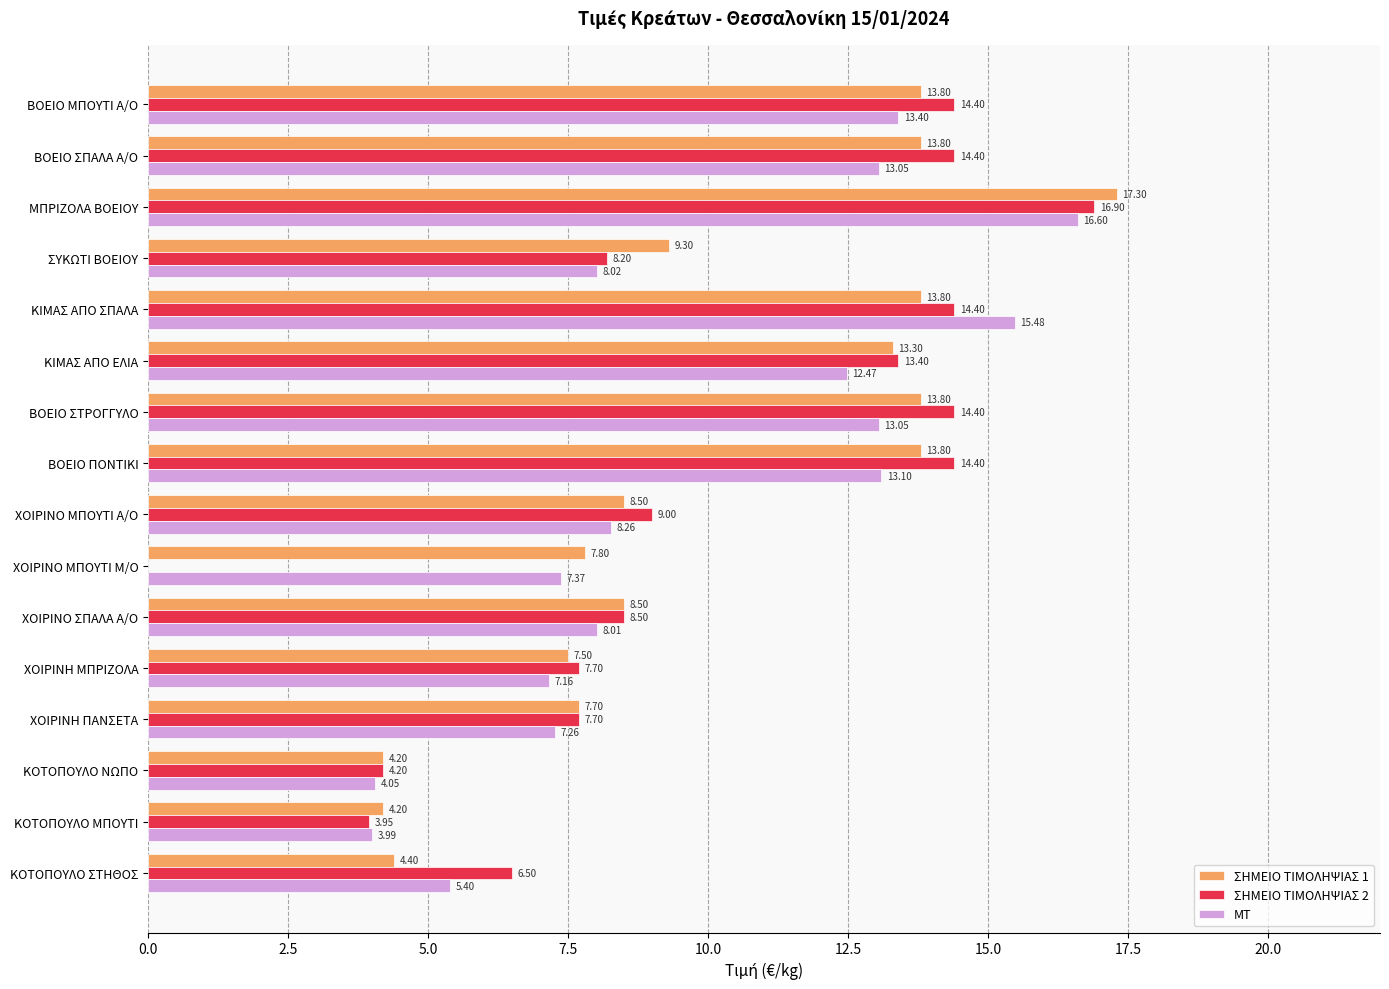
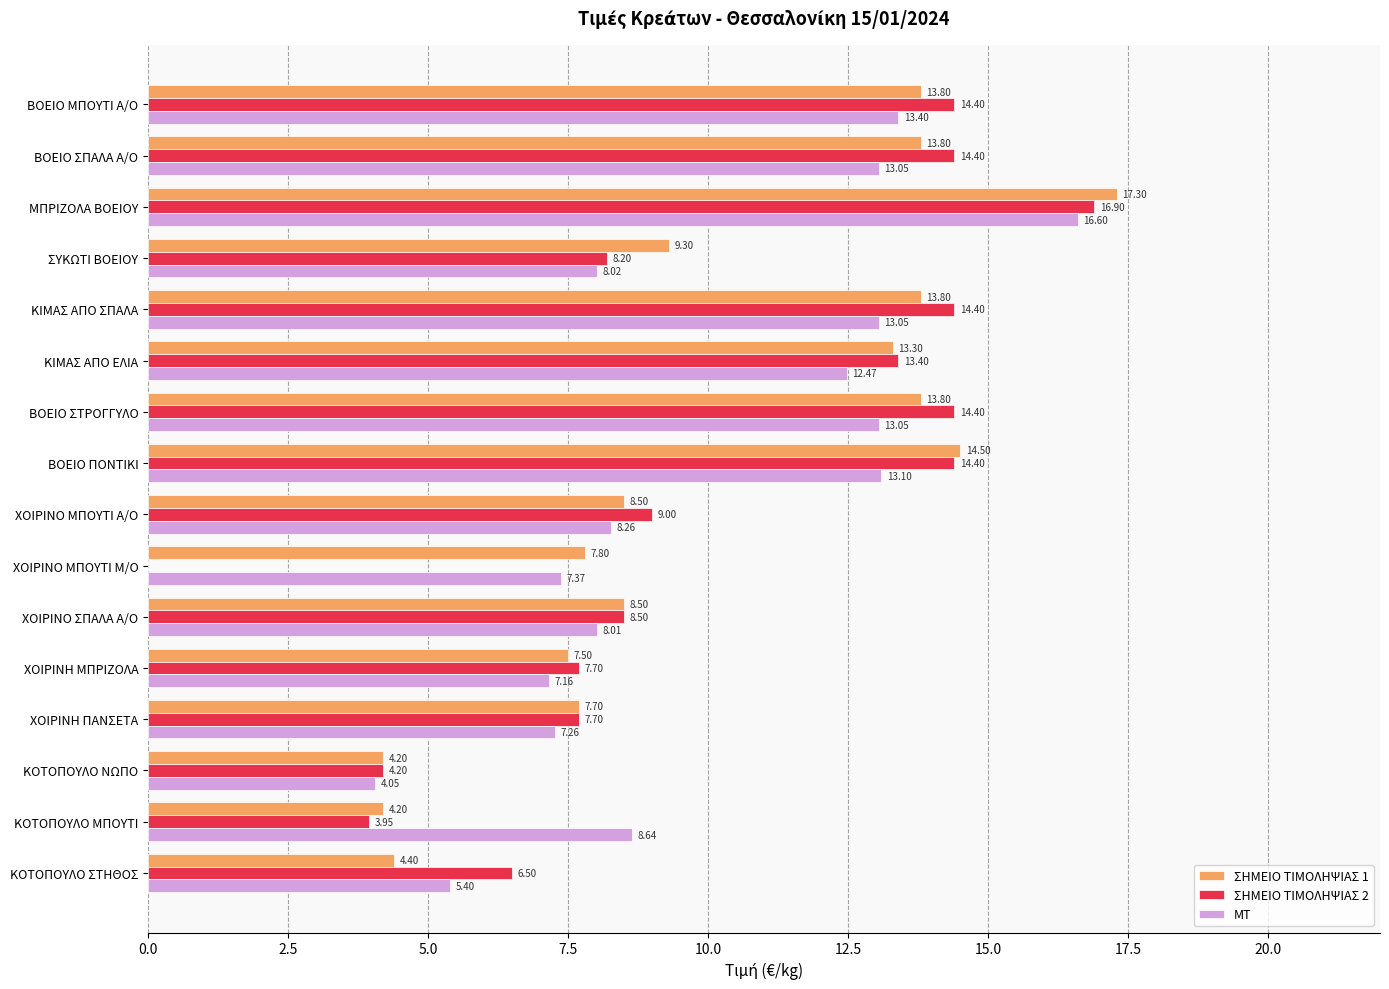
  {
    "ΣΗΜΕΙΟ ΤΙΜΟΛΗΨΙΑΣ 1": {
      "ΒΟΕΙΟ ΜΠΟΥΤΙ Α/Ο": 13.80,
      "ΒΟΕΙΟ ΣΠΑΛΑ Α/Ο": 13.80,
      "ΜΠΡΙΖΟΛΑ ΒΟΕΙΟΥ": 17.30,
      "ΣΥΚΩΤΙ ΒΟΕΙΟΥ": 9.30,
      "ΚΙΜΑΣ ΑΠΟ ΣΠΑΛΑ": 13.80,
      "ΚΙΜΑΣ ΑΠΟ ΕΛΙΑ": 13.30,
      "ΒΟΕΙΟ ΣΤΡΟΓΓΥΛΟ": 13.80,
-     "ΒΟΕΙΟ ΠΟΝΤΙΚΙ": 13.80,
+     "ΒΟΕΙΟ ΠΟΝΤΙΚΙ": 14.50,
      "ΧΟΙΡΙΝΟ ΜΠΟΥΤΙ Α/Ο": 8.50,
      "ΧΟΙΡΙΝΟ ΜΠΟΥΤΙ Μ/Ο": 7.80,
      "ΧΟΙΡΙΝΟ ΣΠΑΛΑ Α/Ο": 8.50,
      "ΧΟΙΡΙΝΗ ΜΠΡΙΖΟΛΑ": 7.50,
      "ΧΟΙΡΙΝΗ ΠΑΝΣΕΤΑ": 7.70,
      "ΚΟΤΟΠΟΥΛΟ ΝΩΠΟ": 4.20,
      "ΚΟΤΟΠΟΥΛΟ ΜΠΟΥΤΙ": 4.20,
      "ΚΟΤΟΠΟΥΛΟ ΣΤΗΘΟΣ": 4.40
    },
    "ΣΗΜΕΙΟ ΤΙΜΟΛΗΨΙΑΣ 2": {
      "ΒΟΕΙΟ ΜΠΟΥΤΙ Α/Ο": 14.40,
      "ΒΟΕΙΟ ΣΠΑΛΑ Α/Ο": 14.40,
      "ΜΠΡΙΖΟΛΑ ΒΟΕΙΟΥ": 16.90,
      "ΣΥΚΩΤΙ ΒΟΕΙΟΥ": 8.20,
      "ΚΙΜΑΣ ΑΠΟ ΣΠΑΛΑ": 14.40,
      "ΚΙΜΑΣ ΑΠΟ ΕΛΙΑ": 13.40,
      "ΒΟΕΙΟ ΣΤΡΟΓΓΥΛΟ": 14.40,
      "ΒΟΕΙΟ ΠΟΝΤΙΚΙ": 14.40,
      "ΧΟΙΡΙΝΟ ΜΠΟΥΤΙ Α/Ο": 9.00,
      "ΧΟΙΡΙΝΟ ΣΠΑΛΑ Α/Ο": 8.50,
      "ΧΟΙΡΙΝΗ ΜΠΡΙΖΟΛΑ": 7.70,
      "ΧΟΙΡΙΝΗ ΠΑΝΣΕΤΑ": 7.70,
      "ΚΟΤΟΠΟΥΛΟ ΝΩΠΟ": 4.20,
      "ΚΟΤΟΠΟΥΛΟ ΜΠΟΥΤΙ": 3.95,
      "ΚΟΤΟΠΟΥΛΟ ΣΤΗΘΟΣ": 6.50
    },
    "ΜΤ": {
      "ΒΟΕΙΟ ΜΠΟΥΤΙ Α/Ο": 13.40,
      "ΒΟΕΙΟ ΣΠΑΛΑ Α/Ο": 13.05,
      "ΜΠΡΙΖΟΛΑ ΒΟΕΙΟΥ": 16.60,
      "ΣΥΚΩΤΙ ΒΟΕΙΟΥ": 8.02,
-     "ΚΙΜΑΣ ΑΠΟ ΣΠΑΛΑ": 15.48,
+     "ΚΙΜΑΣ ΑΠΟ ΣΠΑΛΑ": 13.05,
      "ΚΙΜΑΣ ΑΠΟ ΕΛΙΑ": 12.47,
      "ΒΟΕΙΟ ΣΤΡΟΓΓΥΛΟ": 13.05,
      "ΒΟΕΙΟ ΠΟΝΤΙΚΙ": 13.10,
      "ΧΟΙΡΙΝΟ ΜΠΟΥΤΙ Α/Ο": 8.26,
      "ΧΟΙΡΙΝΟ ΜΠΟΥΤΙ Μ/Ο": 7.37,
      "ΧΟΙΡΙΝΟ ΣΠΑΛΑ Α/Ο": 8.01,
      "ΧΟΙΡΙΝΗ ΜΠΡΙΖΟΛΑ": 7.16,
      "ΧΟΙΡΙΝΗ ΠΑΝΣΕΤΑ": 7.26,
      "ΚΟΤΟΠΟΥΛΟ ΝΩΠΟ": 4.05,
-     "ΚΟΤΟΠΟΥΛΟ ΜΠΟΥΤΙ": 3.99,
+     "ΚΟΤΟΠΟΥΛΟ ΜΠΟΥΤΙ": 8.64,
      "ΚΟΤΟΠΟΥΛΟ ΣΤΗΘΟΣ": 5.40
    }
  }
